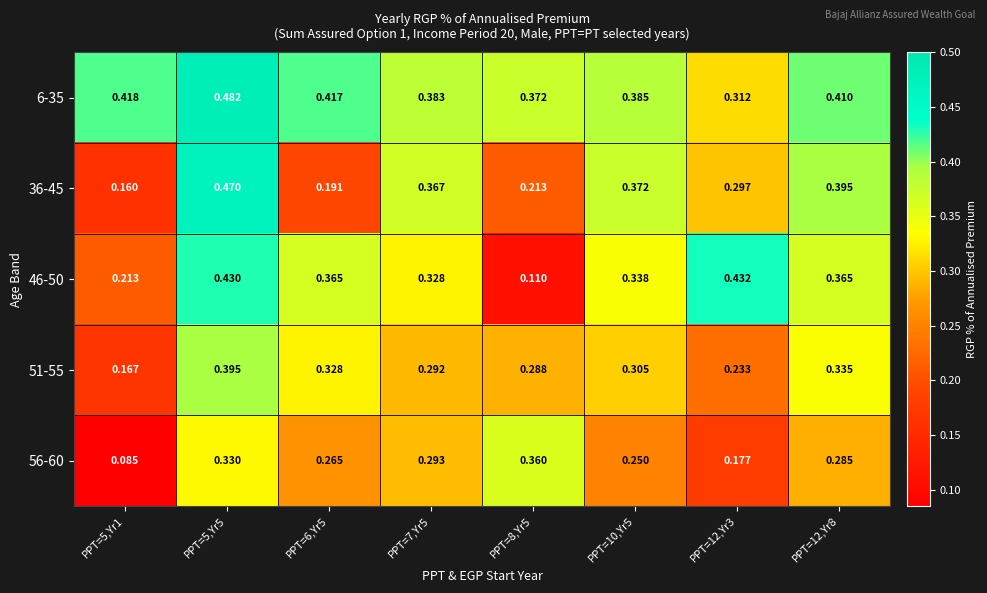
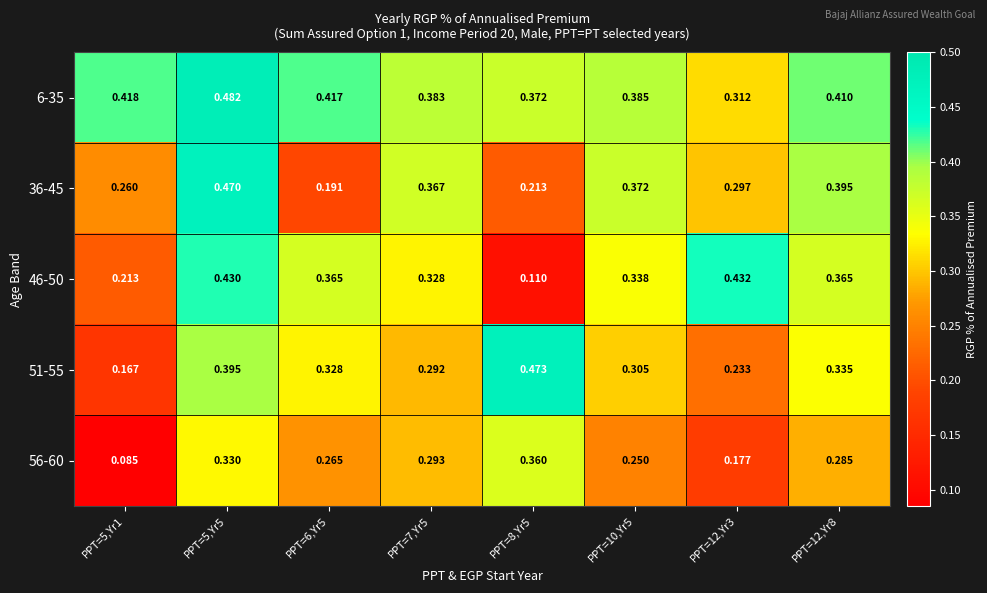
  {
    "6-35": {
      "PPT=5,Yr1": 0.418,
      "PPT=5,Yr5": 0.482,
      "PPT=6,Yr5": 0.417,
      "PPT=7,Yr5": 0.383,
      "PPT=8,Yr5": 0.372,
      "PPT=10,Yr5": 0.385,
      "PPT=12,Yr3": 0.312,
      "PPT=12,Yr8": 0.410
    },
    "36-45": {
-     "PPT=5,Yr1": 0.160,
+     "PPT=5,Yr1": 0.260,
      "PPT=5,Yr5": 0.470,
      "PPT=6,Yr5": 0.191,
      "PPT=7,Yr5": 0.367,
      "PPT=8,Yr5": 0.213,
      "PPT=10,Yr5": 0.372,
      "PPT=12,Yr3": 0.297,
      "PPT=12,Yr8": 0.395
    },
    "46-50": {
      "PPT=5,Yr1": 0.213,
      "PPT=5,Yr5": 0.430,
      "PPT=6,Yr5": 0.365,
      "PPT=7,Yr5": 0.328,
      "PPT=8,Yr5": 0.110,
      "PPT=10,Yr5": 0.338,
      "PPT=12,Yr3": 0.432,
      "PPT=12,Yr8": 0.365
    },
    "51-55": {
      "PPT=5,Yr1": 0.167,
      "PPT=5,Yr5": 0.395,
      "PPT=6,Yr5": 0.328,
      "PPT=7,Yr5": 0.292,
-     "PPT=8,Yr5": 0.288,
+     "PPT=8,Yr5": 0.473,
      "PPT=10,Yr5": 0.305,
      "PPT=12,Yr3": 0.233,
      "PPT=12,Yr8": 0.335
    },
    "56-60": {
      "PPT=5,Yr1": 0.085,
      "PPT=5,Yr5": 0.330,
      "PPT=6,Yr5": 0.265,
      "PPT=7,Yr5": 0.293,
      "PPT=8,Yr5": 0.360,
      "PPT=10,Yr5": 0.250,
      "PPT=12,Yr3": 0.177,
      "PPT=12,Yr8": 0.285
    }
  }
